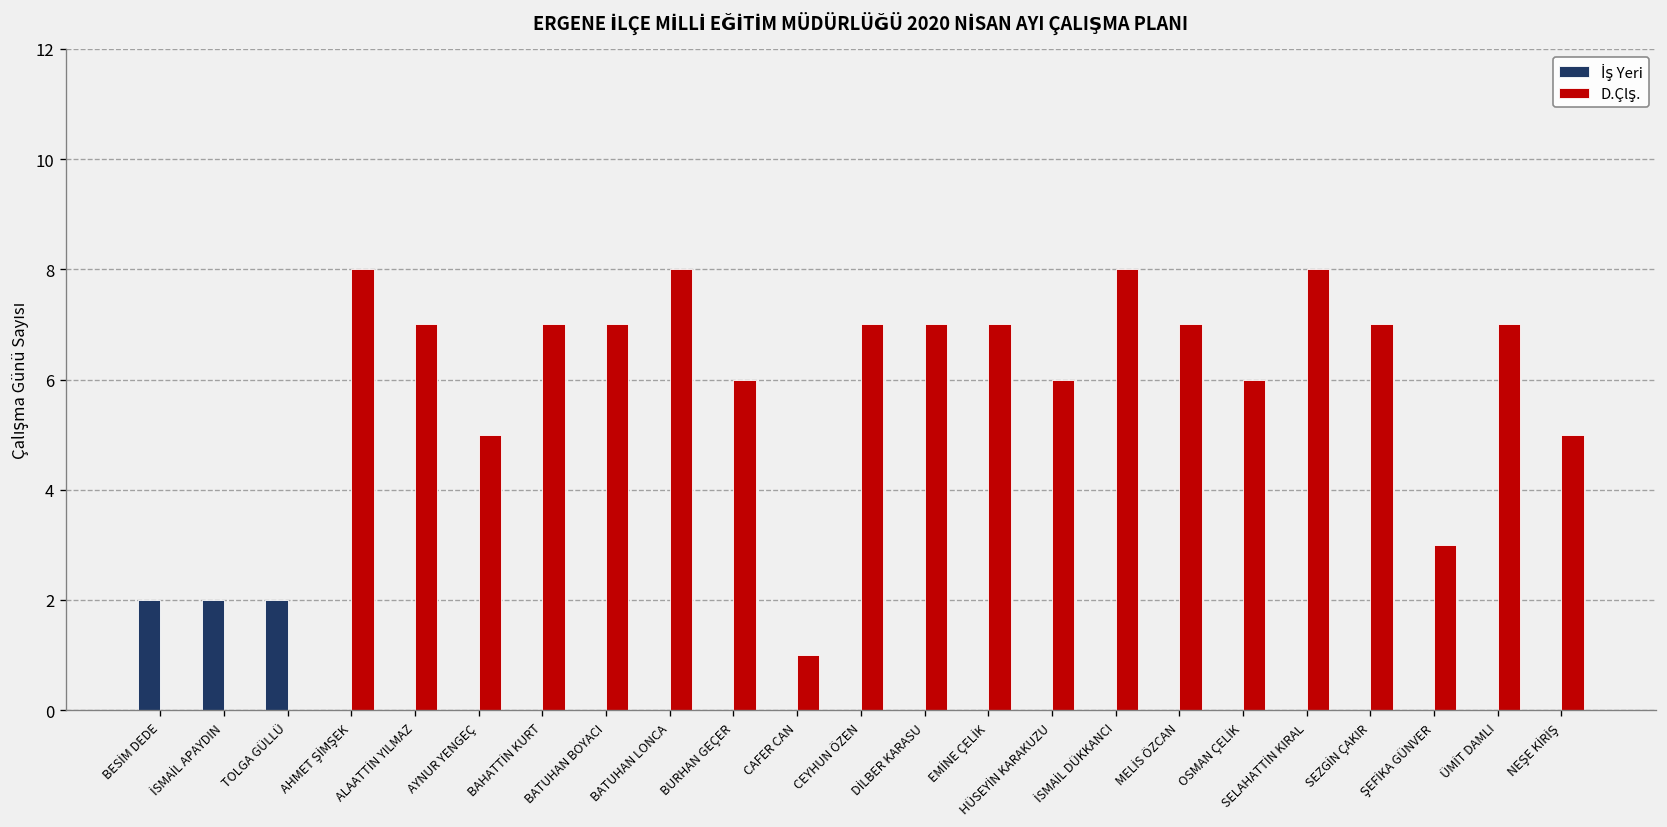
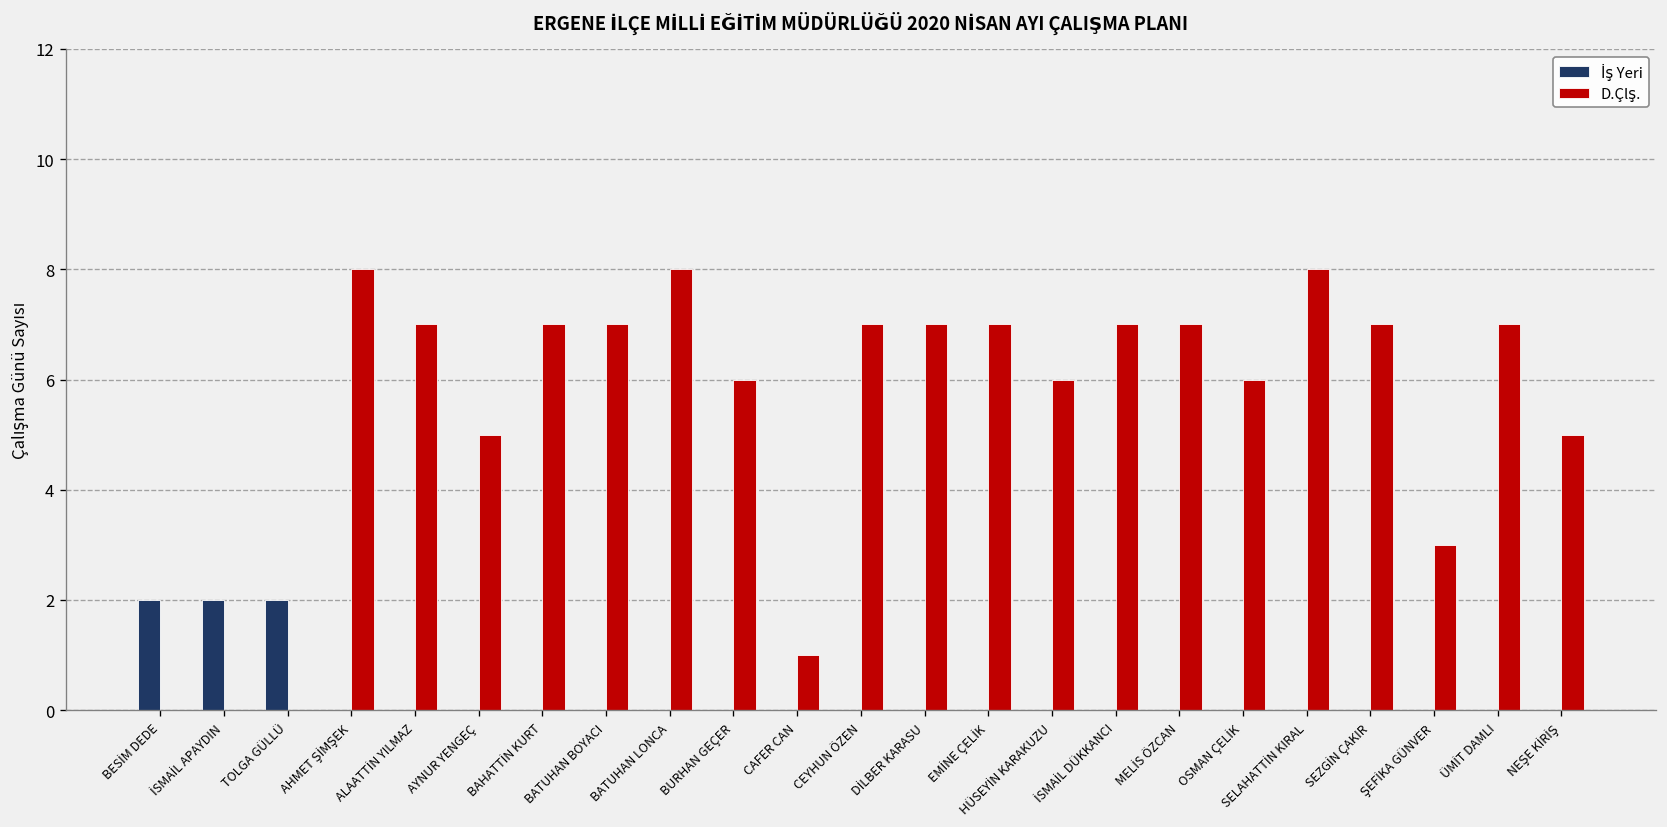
  {
    "İş Yeri": {
      "BESİM DEDE": 2,
      "İSMAİL APAYDIN": 2,
      "TOLGA GÜLLÜ": 2,
      "AHMET ŞİMŞEK": 0,
      "ALAATTİN YILMAZ": 0,
      "AYNUR YENGEÇ": 0,
      "BAHATTİN KURT": 0,
      "BATUHAN BOYACI": 0,
      "BATUHAN LONCA": 0,
      "BURHAN GEÇER": 0,
      "CAFER CAN": 0,
      "CEYHUN ÖZEN": 0,
      "DİLBER KARASU": 0,
      "EMİNE ÇELİK": 0,
      "HÜSEYİN KARAKUZU": 0,
      "İSMAİL DÜKKANCI": 0,
      "MELİS ÖZCAN": 0,
      "OSMAN ÇELİK": 0,
      "SELAHATTİN KIRAL": 0,
      "SEZGİN ÇAKIR": 0,
      "ŞEFİKA GÜNVER": 0,
      "ÜMİT DAMLI": 0,
      "NEŞE KİRİŞ": 0
    },
    "D.Çlş.": {
      "BESİM DEDE": 0,
      "İSMAİL APAYDIN": 0,
      "TOLGA GÜLLÜ": 0,
      "AHMET ŞİMŞEK": 8,
      "ALAATTİN YILMAZ": 7,
      "AYNUR YENGEÇ": 5,
      "BAHATTİN KURT": 7,
      "BATUHAN BOYACI": 7,
      "BATUHAN LONCA": 8,
      "BURHAN GEÇER": 6,
      "CAFER CAN": 1,
      "CEYHUN ÖZEN": 7,
      "DİLBER KARASU": 7,
      "EMİNE ÇELİK": 7,
      "HÜSEYİN KARAKUZU": 6,
-     "İSMAİL DÜKKANCI": 8,
+     "İSMAİL DÜKKANCI": 7,
      "MELİS ÖZCAN": 7,
      "OSMAN ÇELİK": 6,
      "SELAHATTİN KIRAL": 8,
      "SEZGİN ÇAKIR": 7,
      "ŞEFİKA GÜNVER": 3,
      "ÜMİT DAMLI": 7,
      "NEŞE KİRİŞ": 5
    }
  }
